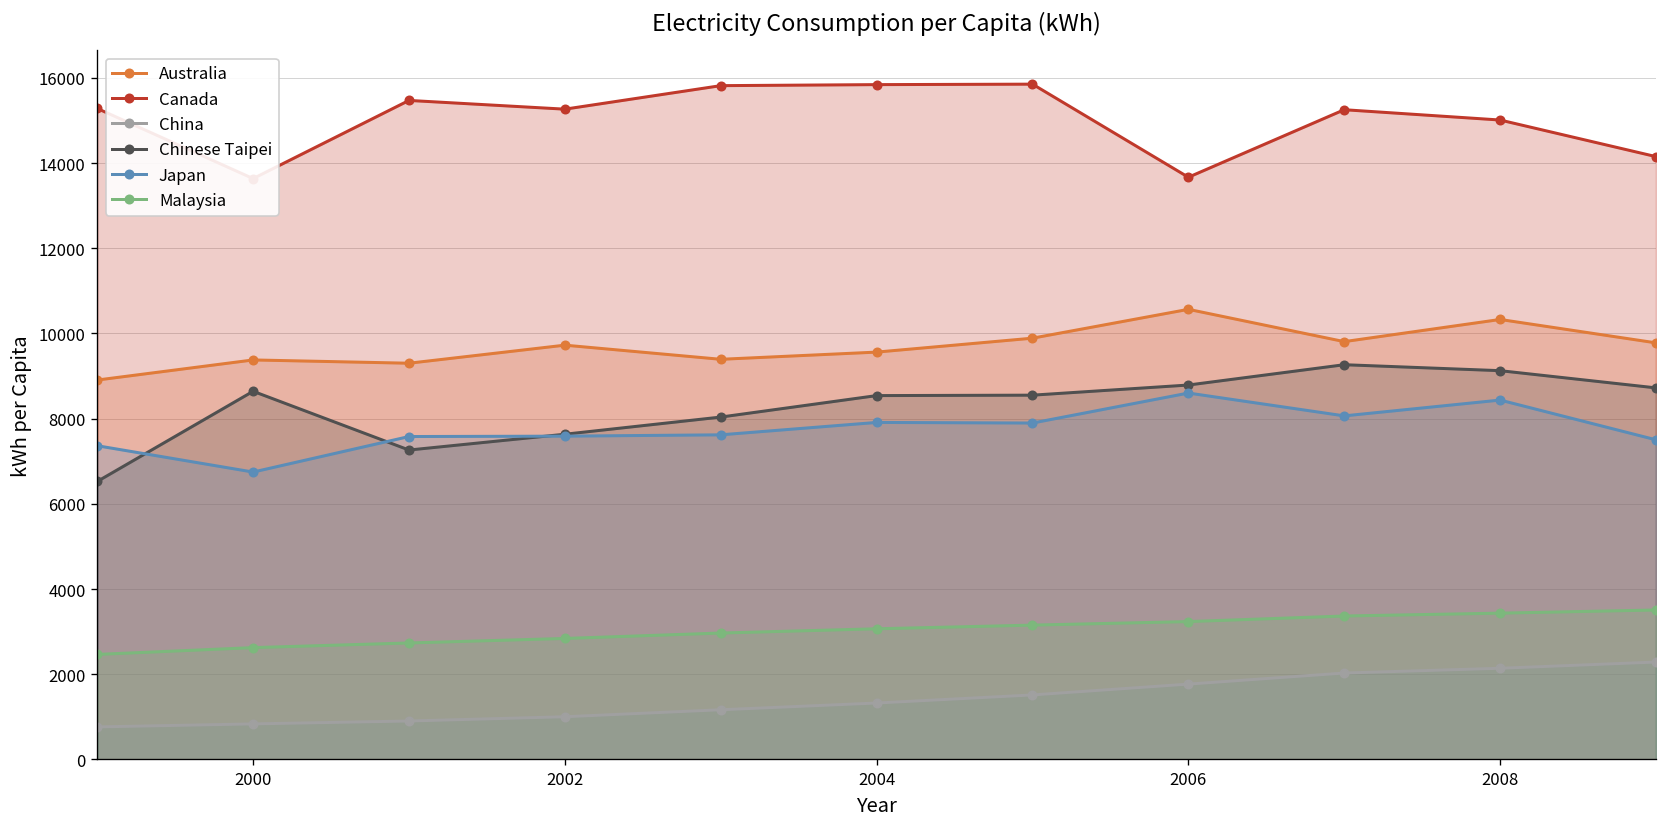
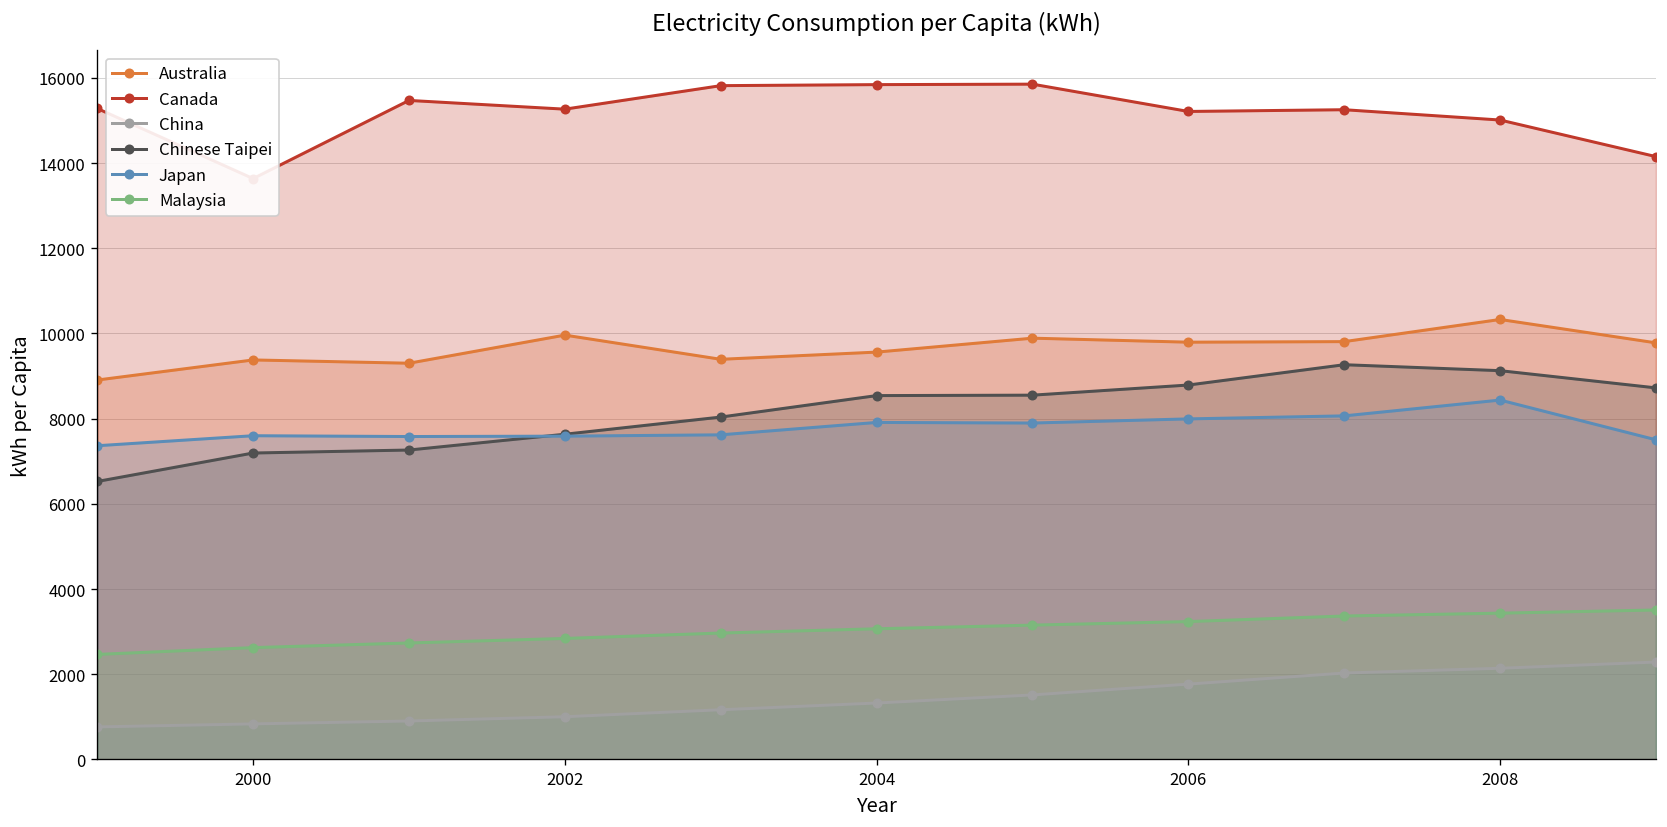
  {
    "Australia": {
      "2000": 9400,
-     "2002": 9700,
+     "2002": 10000,
      "2004": 9600,
-     "2006": 10600,
+     "2006": 9800,
      "2008": 10300
    },
    "Canada": {
      "2002": 15300,
      "2004": 15800,
-     "2006": 13700,
+     "2006": 15200,
      "2008": 15000
    },
    "Chinese Taipei": {
-     "2000": 8600,
+     "2000": 7200,
      "2004": 8500,
      "2006": 8800,
      "2008": 9100
    },
    "Japan": {
-     "2000": 6700,
+     "2000": 7600,
      "2004": 7900,
-     "2006": 8600,
+     "2006": 8000,
      "2008": 8400
    }
  }
